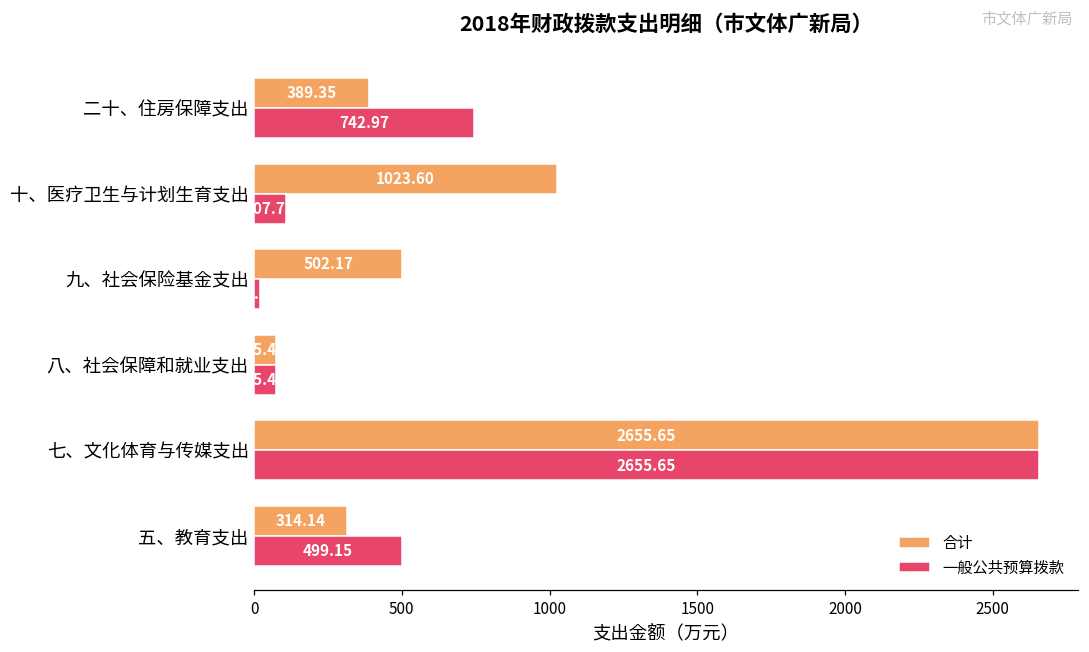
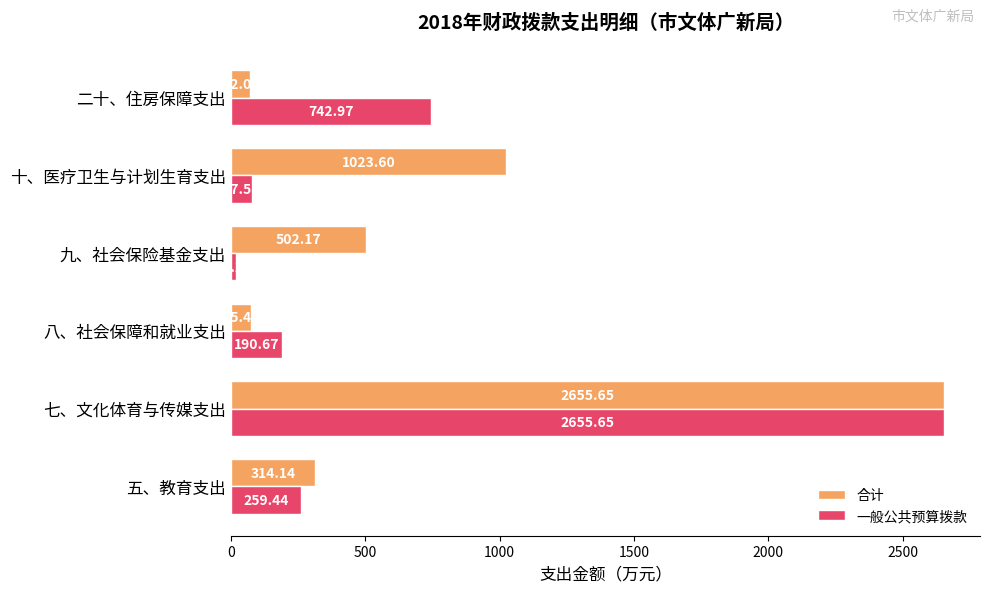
  {
    "合计": {
-     "二十、住房保障支出": 390,
+     "二十、住房保障支出": 70,
      "八、社会保障和就业支出": 80
    },
    "一般公共预算拨款": {
      "二十、住房保障支出": 742.97,
-     "十、医疗卫生与计划生育支出": 110,
-     "八、社会保障和就业支出": 80,
+     "十、医疗卫生与计划生育支出": 80,
+     "八、社会保障和就业支出": 190,
      "七、文化体育与传媒支出": 2655.65,
-     "五、教育支出": 499.15
+     "五、教育支出": 259.44
    }
  }
